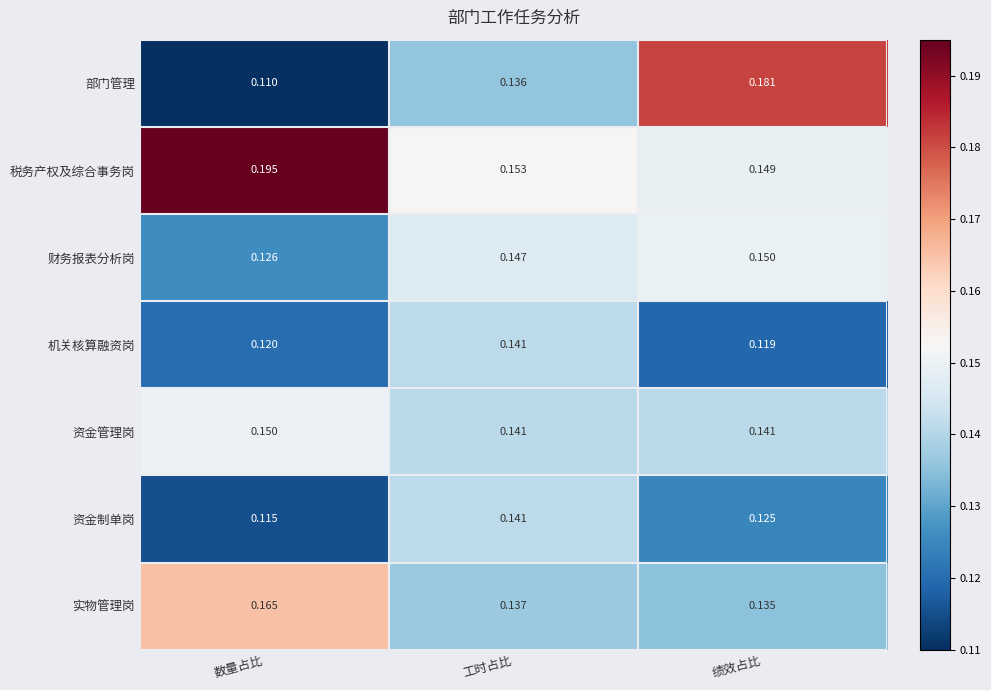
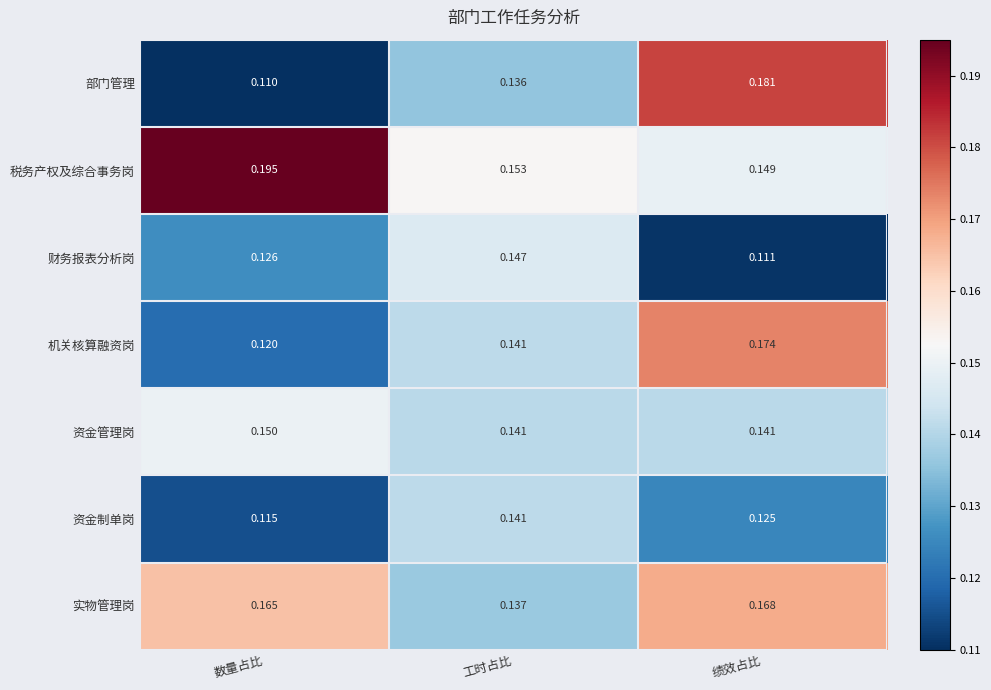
  {
    "部门管理": {
      "数量占比": 0.110,
      "工时占比": 0.136,
      "绩效占比": 0.181
    },
    "税务产权及综合事务岗": {
      "数量占比": 0.195,
      "工时占比": 0.153,
      "绩效占比": 0.149
    },
    "财务报表分析岗": {
      "数量占比": 0.126,
      "工时占比": 0.147,
-     "绩效占比": 0.150
+     "绩效占比": 0.111
    },
    "机关核算融资岗": {
      "数量占比": 0.120,
      "工时占比": 0.141,
-     "绩效占比": 0.119
+     "绩效占比": 0.174
    },
    "资金管理岗": {
      "数量占比": 0.150,
      "工时占比": 0.141,
      "绩效占比": 0.141
    },
    "资金制单岗": {
      "数量占比": 0.115,
      "工时占比": 0.141,
      "绩效占比": 0.125
    },
    "实物管理岗": {
      "数量占比": 0.165,
      "工时占比": 0.137,
-     "绩效占比": 0.135
+     "绩效占比": 0.168
    }
  }
